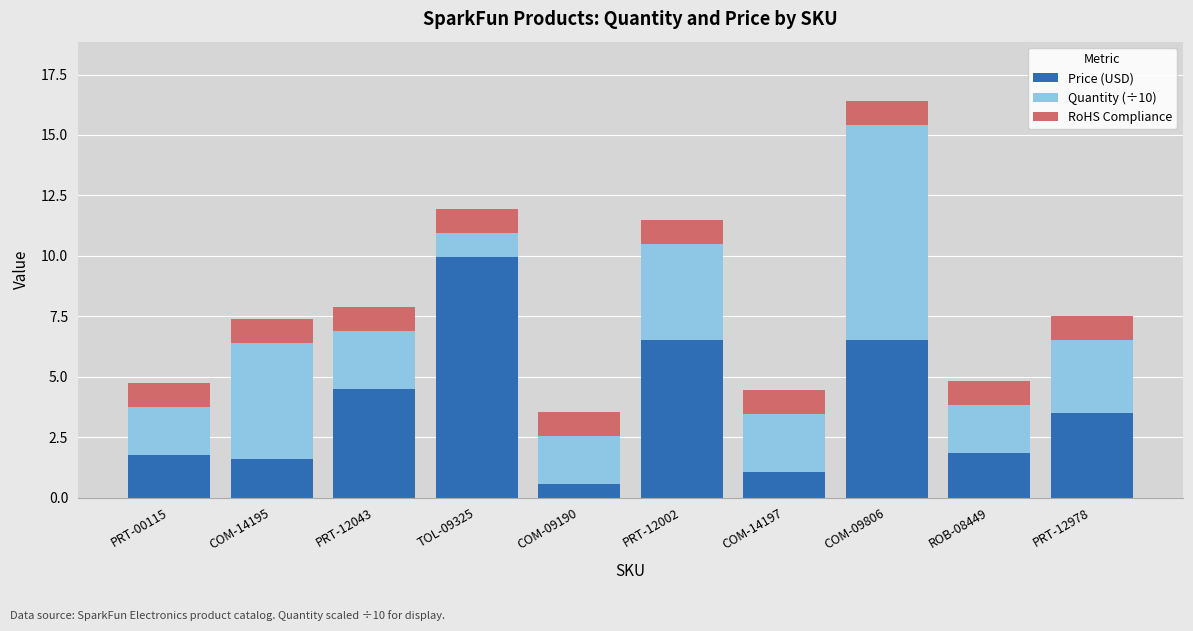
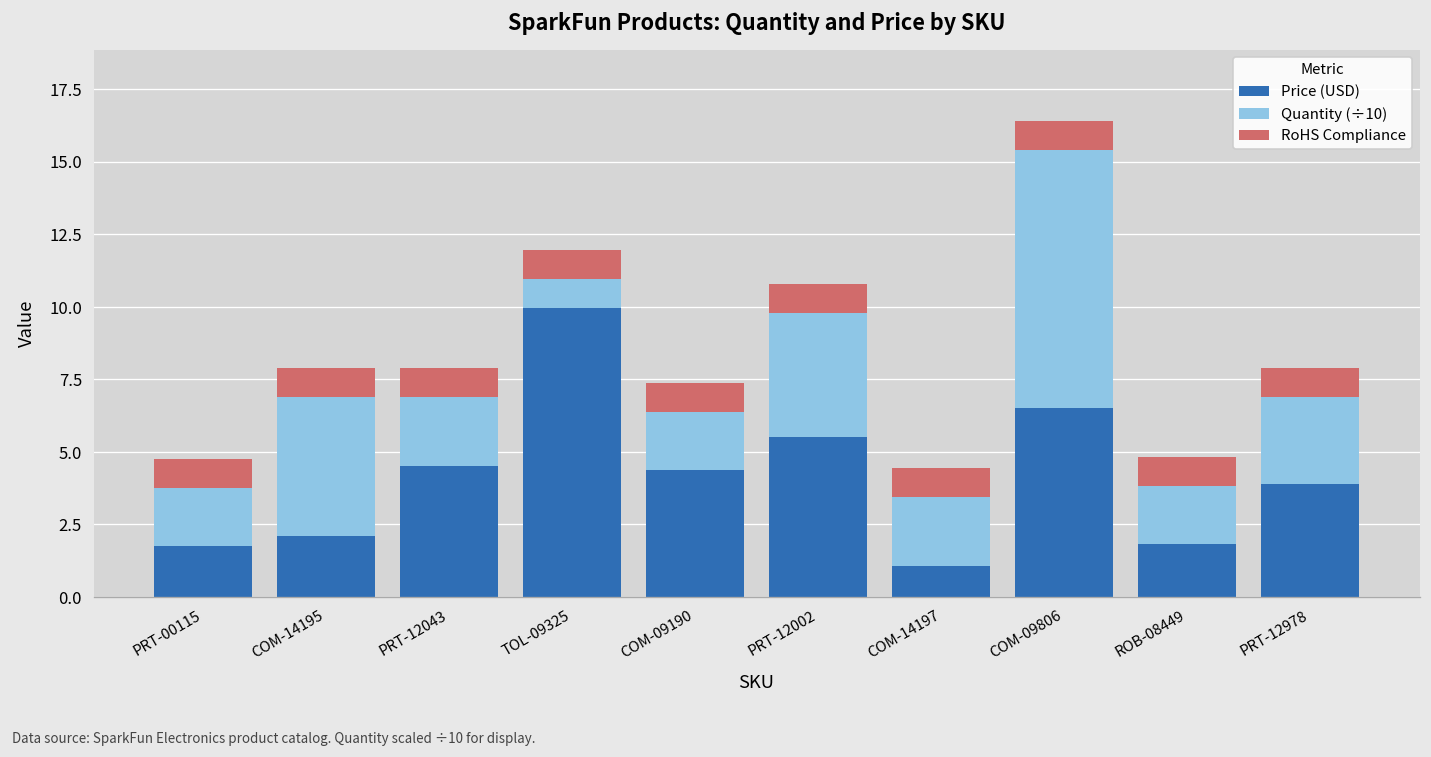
  {
    "Price (USD)": {
      "PRT-00115": 1.8,
-     "COM-14195": 1.6,
+     "COM-14195": 2.1,
      "PRT-12043": 4.5,
      "TOL-09325": 10.0,
-     "COM-09190": 0.6,
-     "PRT-12002": 6.5,
+     "COM-09190": 4.4,
+     "PRT-12002": 5.5,
      "COM-14197": 1.1,
      "COM-09806": 6.5,
      "ROB-08449": 1.8,
-     "PRT-12978": 3.5
+     "PRT-12978": 3.9
    },
    "Quantity (÷10)": {
      "PRT-00115": 2.0,
      "COM-14195": 4.8,
      "PRT-12043": 2.4,
      "TOL-09325": 1.0,
      "COM-09190": 2.0,
-     "PRT-12002": 4.0,
+     "PRT-12002": 4.3,
      "COM-14197": 2.4,
      "COM-09806": 8.9,
      "ROB-08449": 2.0,
      "PRT-12978": 3.0
    },
    "RoHS Compliance": {
      "PRT-00115": 1.0,
      "COM-14195": 1.0,
      "PRT-12043": 1.0,
      "TOL-09325": 1.0,
      "COM-09190": 1.0,
      "PRT-12002": 1.0,
      "COM-14197": 1.0,
      "COM-09806": 1.0,
      "ROB-08449": 1.0,
      "PRT-12978": 1.0
    }
  }
